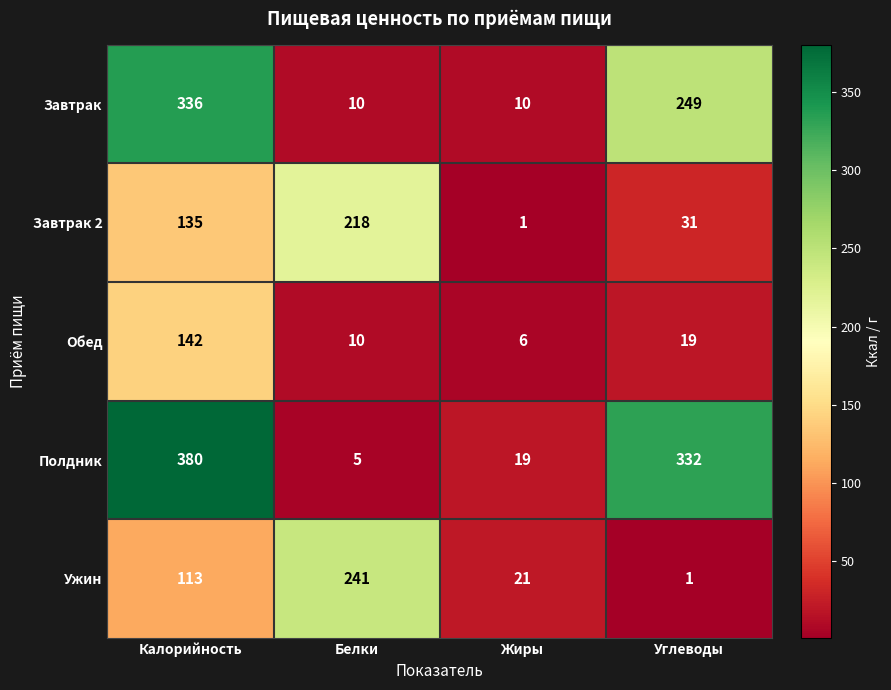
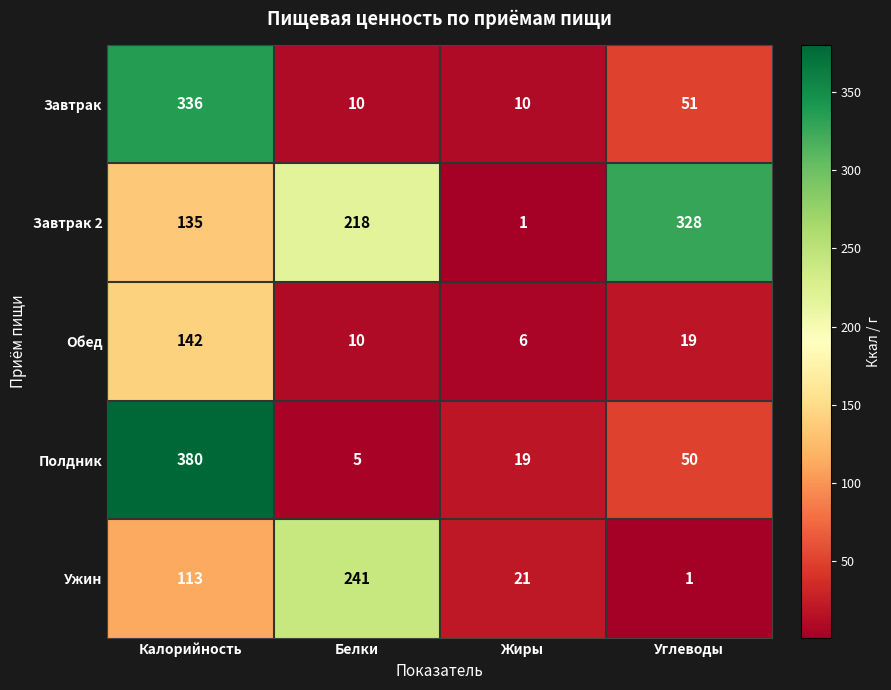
  {
    "Завтрак": {
      "Калорийность": 336,
      "Белки": 10,
      "Жиры": 10,
-     "Углеводы": 249
+     "Углеводы": 51
    },
    "Завтрак 2": {
      "Калорийность": 135,
      "Белки": 218,
      "Жиры": 1,
-     "Углеводы": 31
+     "Углеводы": 328
    },
    "Обед": {
      "Калорийность": 142,
      "Белки": 10,
      "Жиры": 6,
      "Углеводы": 19
    },
    "Полдник": {
      "Калорийность": 380,
      "Белки": 5,
      "Жиры": 19,
-     "Углеводы": 332
+     "Углеводы": 50
    },
    "Ужин": {
      "Калорийность": 113,
      "Белки": 241,
      "Жиры": 21,
      "Углеводы": 1
    }
  }
